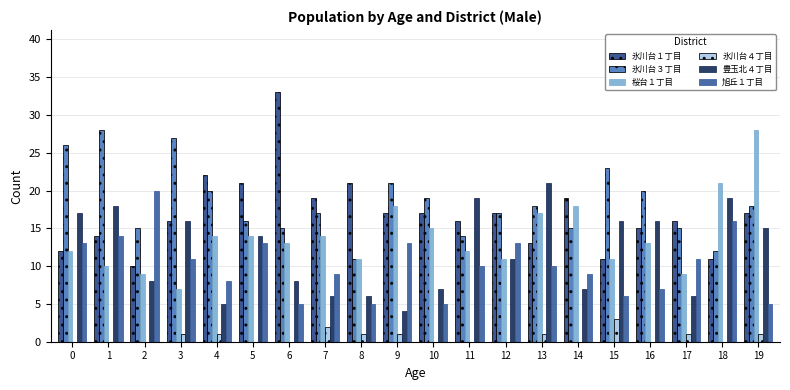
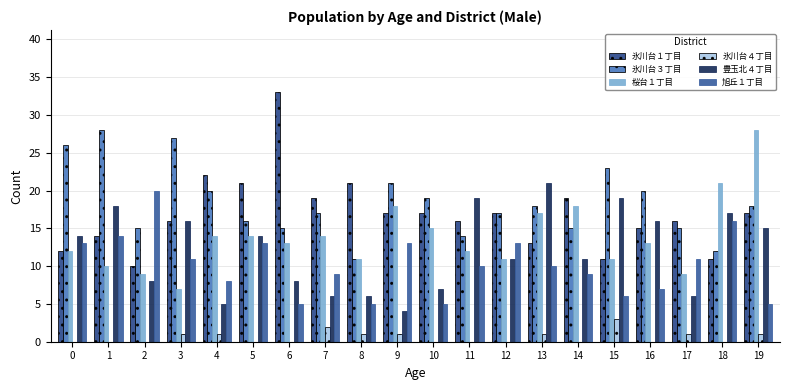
  {
    "豊玉北４丁目": {
-     "0": 17,
+     "0": 14,
      "1": 18,
      "2": 8,
      "3": 16,
      "4": 5,
      "5": 14,
      "6": 8,
      "7": 6,
      "8": 6,
      "9": 4,
      "10": 7,
      "11": 19,
      "12": 11,
      "13": 21,
-     "14": 7,
-     "15": 16,
+     "14": 11,
+     "15": 19,
      "16": 16,
      "17": 6,
-     "18": 19,
+     "18": 17,
      "19": 15
    }
  }
